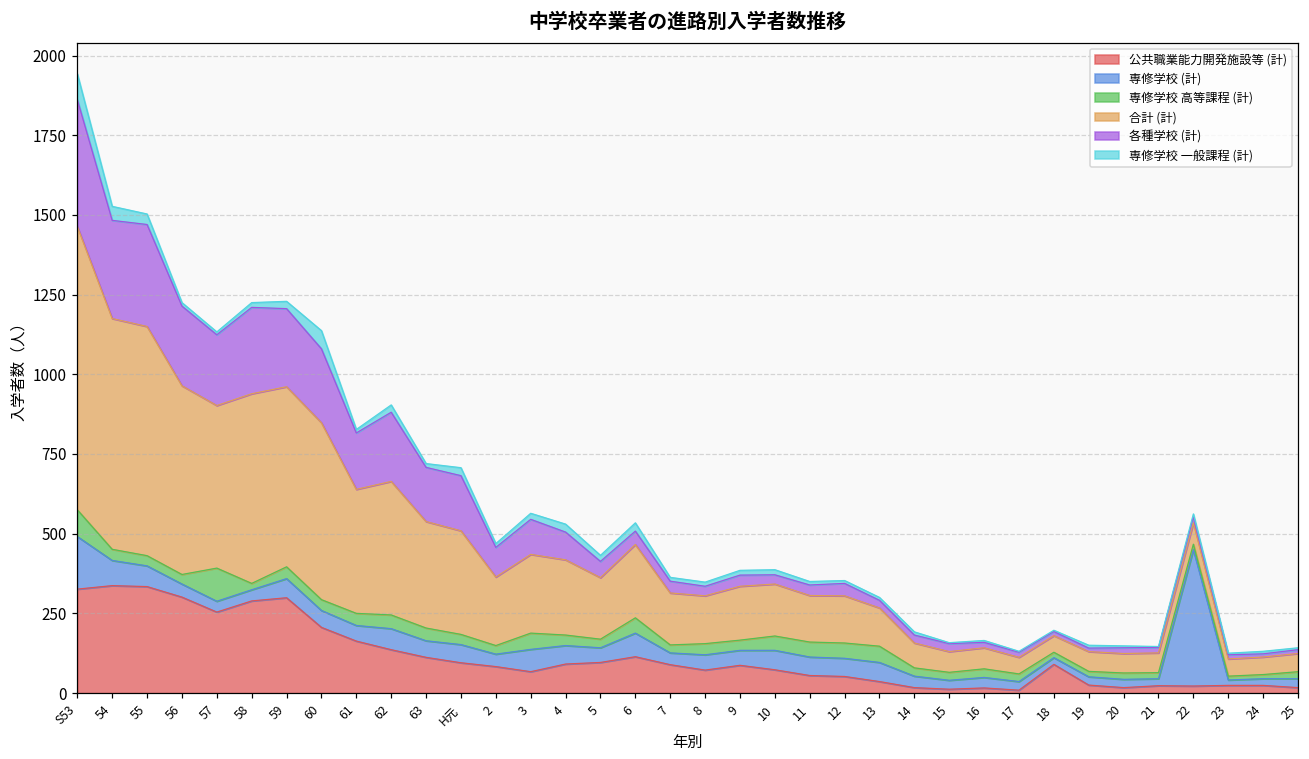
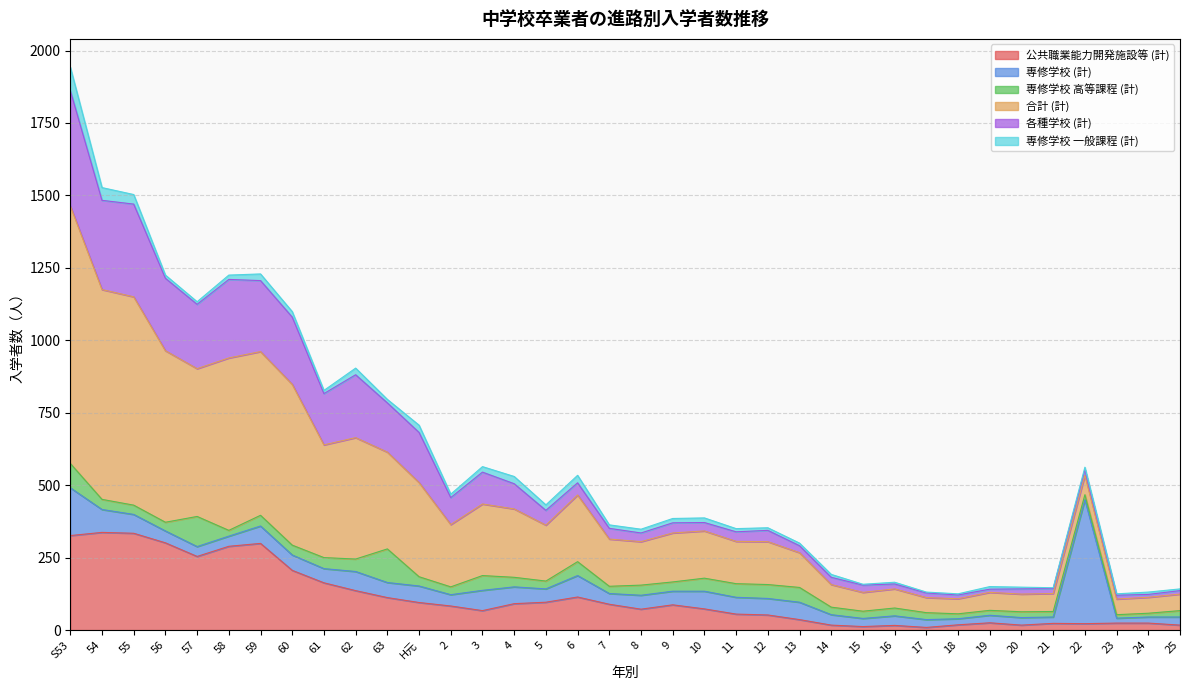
  {
    "公共職業能力開発施設等 (計)": {
      "S53": 330,
      "54": 340,
      "55": 330,
      "56": 300,
      "57": 250,
      "58": 290,
      "59": 300,
      "60": 210,
      "61": 160,
      "62": 140,
      "63": 110,
      "H元": 100,
      "2": 80,
      "3": 70,
      "4": 90,
      "5": 100,
      "6": 110,
      "7": 90,
      "8": 70,
      "9": 90,
      "10": 70,
      "11": 60,
      "12": 50,
      "13": 40,
      "14": 20,
      "15": 10,
      "16": 20,
      "17": 10,
-     "18": 90,
+     "18": 20,
      "19": 30,
      "20": 20,
      "21": 20,
      "22": 20,
      "23": 20,
      "24": 20,
      "25": 20
    },
    "専修学校 (計)": {
      "S53": 170,
      "54": 80,
      "55": 70,
      "56": 40,
      "57": 30,
      "58": 40,
      "59": 60,
      "60": 50,
      "61": 50,
      "62": 70,
      "63": 50,
      "H元": 60,
      "2": 40,
      "3": 70,
      "4": 60,
      "5": 50,
      "6": 70,
      "7": 40,
      "8": 50,
      "9": 50,
      "10": 60,
      "11": 60,
      "12": 60,
      "13": 60,
      "14": 40,
      "15": 30,
      "16": 30,
      "17": 30,
      "18": 20,
      "19": 30,
      "20": 30,
      "21": 20,
      "22": 430,
      "23": 20,
      "24": 20,
      "25": 30
    },
    "専修学校 高等課程 (計)": {
      "S53": 80,
      "54": 40,
      "55": 30,
      "56": 30,
      "57": 100,
      "58": 20,
      "59": 40,
      "60": 30,
      "61": 40,
      "62": 40,
-     "63": 40,
+     "63": 120,
      "H元": 30,
      "2": 30,
      "3": 50,
      "4": 30,
      "5": 30,
      "6": 50,
      "7": 30,
      "8": 40,
      "9": 30,
      "10": 50,
      "11": 50,
      "12": 50,
      "13": 50,
      "14": 30,
      "15": 30,
      "16": 30,
      "17": 20,
      "18": 20,
      "19": 20,
      "20": 20,
      "21": 20,
      "22": 20,
      "23": 10,
      "24": 10,
      "25": 20
    },
    "合計 (計)": {
      "S53": 890,
      "54": 720,
      "55": 720,
      "56": 590,
      "57": 510,
      "58": 600,
      "59": 570,
      "60": 560,
      "61": 390,
      "62": 420,
      "63": 330,
      "H元": 330,
      "2": 220,
      "3": 250,
      "4": 240,
      "5": 190,
      "6": 230,
      "7": 160,
      "8": 150,
      "9": 170,
      "10": 160,
      "11": 150,
      "12": 150,
      "13": 120,
      "14": 80,
      "15": 70,
      "16": 70,
      "17": 50,
      "18": 50,
      "19": 60,
      "20": 60,
      "21": 60,
      "22": 70,
      "23": 50,
      "24": 60,
      "25": 60
    },
    "各種学校 (計)": {
      "S53": 400,
      "54": 310,
      "55": 320,
      "56": 250,
      "57": 220,
      "58": 270,
      "59": 250,
      "60": 230,
      "61": 180,
      "62": 220,
      "63": 170,
      "H元": 170,
      "2": 90,
      "3": 110,
      "4": 90,
      "5": 50,
      "6": 40,
      "7": 40,
      "8": 30,
      "9": 40,
      "10": 30,
      "11": 30,
      "12": 40,
      "13": 20,
      "14": 30,
      "19": 10,
      "22": 20
    },
    "専修学校 一般課程 (計)": {
      "S53": 80,
      "54": 40,
      "55": 30,
      "56": 10,
      "57": 10,
      "58": 20,
      "59": 20,
-     "60": 60,
+     "60": 20,
      "61": 10,
      "62": 20,
      "63": 10,
      "H元": 30,
      "2": 10,
      "3": 20,
      "4": 30,
      "5": 20,
      "6": 30,
      "7": 10,
      "8": 10,
      "9": 20,
      "10": 20,
      "11": 10,
      "12": 10,
      "13": 10,
      "14": 10,
      "19": 10,
      "22": 10
    }
  }
